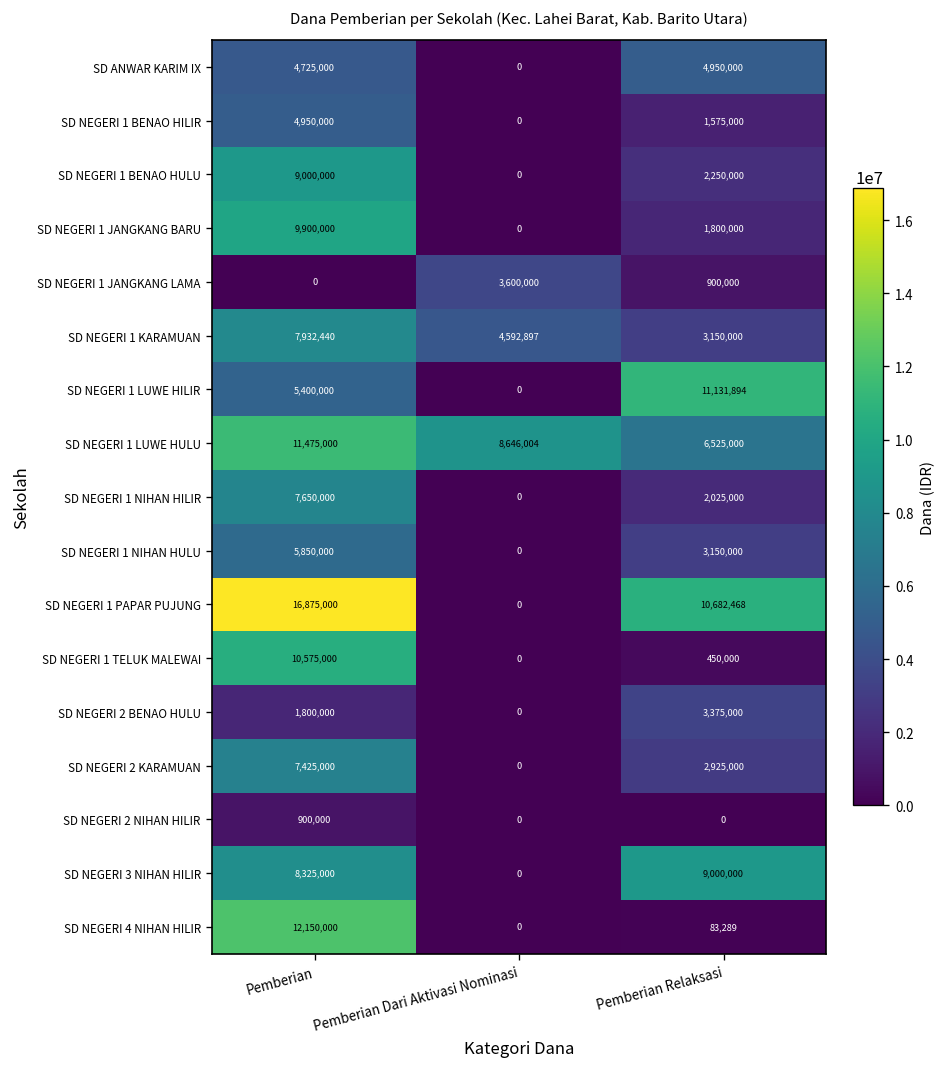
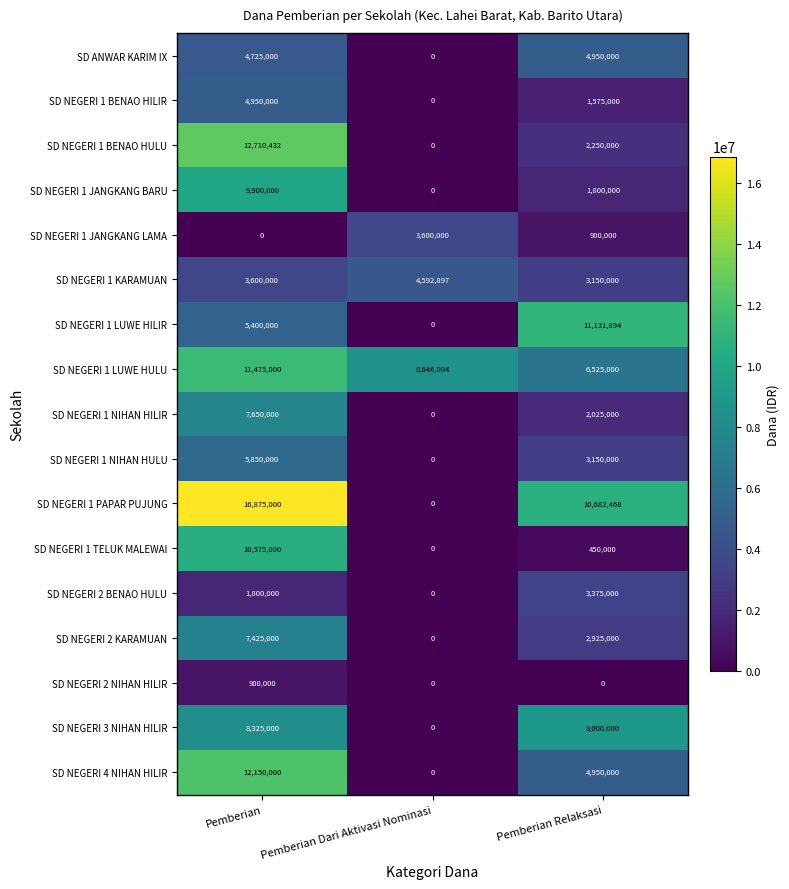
  {
    "SD ANWAR KARIM IX": {
      "Pemberian": "4,725,000",
      "Pemberian Dari Aktivasi Nominasi": "0",
      "Pemberian Relaksasi": "4,950,000"
    },
    "SD NEGERI 1 BENAO HILIR": {
      "Pemberian": "4,950,000",
      "Pemberian Dari Aktivasi Nominasi": "0",
      "Pemberian Relaksasi": "1,575,000"
    },
    "SD NEGERI 1 BENAO HULU": {
-     "Pemberian": "9,000,000",
+     "Pemberian": "12,710,432",
      "Pemberian Dari Aktivasi Nominasi": "0",
      "Pemberian Relaksasi": "2,250,000"
    },
    "SD NEGERI 1 JANGKANG BARU": {
      "Pemberian": "9,900,000",
      "Pemberian Dari Aktivasi Nominasi": "0",
      "Pemberian Relaksasi": "1,800,000"
    },
    "SD NEGERI 1 JANGKANG LAMA": {
      "Pemberian": "0",
      "Pemberian Dari Aktivasi Nominasi": "3,600,000",
      "Pemberian Relaksasi": "900,000"
    },
    "SD NEGERI 1 KARAMUAN": {
-     "Pemberian": "7,932,440",
+     "Pemberian": "3,600,000",
      "Pemberian Dari Aktivasi Nominasi": "4,592,897",
      "Pemberian Relaksasi": "3,150,000"
    },
    "SD NEGERI 1 LUWE HILIR": {
      "Pemberian": "5,400,000",
      "Pemberian Dari Aktivasi Nominasi": "0",
      "Pemberian Relaksasi": "11,131,894"
    },
    "SD NEGERI 1 LUWE HULU": {
      "Pemberian": "11,475,000",
      "Pemberian Dari Aktivasi Nominasi": "8,646,004",
      "Pemberian Relaksasi": "6,525,000"
    },
    "SD NEGERI 1 NIHAN HILIR": {
      "Pemberian": "7,650,000",
      "Pemberian Dari Aktivasi Nominasi": "0",
      "Pemberian Relaksasi": "2,025,000"
    },
    "SD NEGERI 1 NIHAN HULU": {
      "Pemberian": "5,850,000",
      "Pemberian Dari Aktivasi Nominasi": "0",
      "Pemberian Relaksasi": "3,150,000"
    },
    "SD NEGERI 1 PAPAR PUJUNG": {
      "Pemberian": "16,875,000",
      "Pemberian Dari Aktivasi Nominasi": "0",
      "Pemberian Relaksasi": "10,682,468"
    },
    "SD NEGERI 1 TELUK MALEWAI": {
      "Pemberian": "10,575,000",
      "Pemberian Dari Aktivasi Nominasi": "0",
      "Pemberian Relaksasi": "450,000"
    },
    "SD NEGERI 2 BENAO HULU": {
      "Pemberian": "1,800,000",
      "Pemberian Dari Aktivasi Nominasi": "0",
      "Pemberian Relaksasi": "3,375,000"
    },
    "SD NEGERI 2 KARAMUAN": {
      "Pemberian": "7,425,000",
      "Pemberian Dari Aktivasi Nominasi": "0",
      "Pemberian Relaksasi": "2,925,000"
    },
    "SD NEGERI 2 NIHAN HILIR": {
      "Pemberian": "900,000",
      "Pemberian Dari Aktivasi Nominasi": "0",
      "Pemberian Relaksasi": "0"
    },
    "SD NEGERI 3 NIHAN HILIR": {
      "Pemberian": "8,325,000",
      "Pemberian Dari Aktivasi Nominasi": "0",
      "Pemberian Relaksasi": "9,000,000"
    },
    "SD NEGERI 4 NIHAN HILIR": {
      "Pemberian": "12,150,000",
      "Pemberian Dari Aktivasi Nominasi": "0",
-     "Pemberian Relaksasi": "83,289"
+     "Pemberian Relaksasi": "4,950,000"
    }
  }
